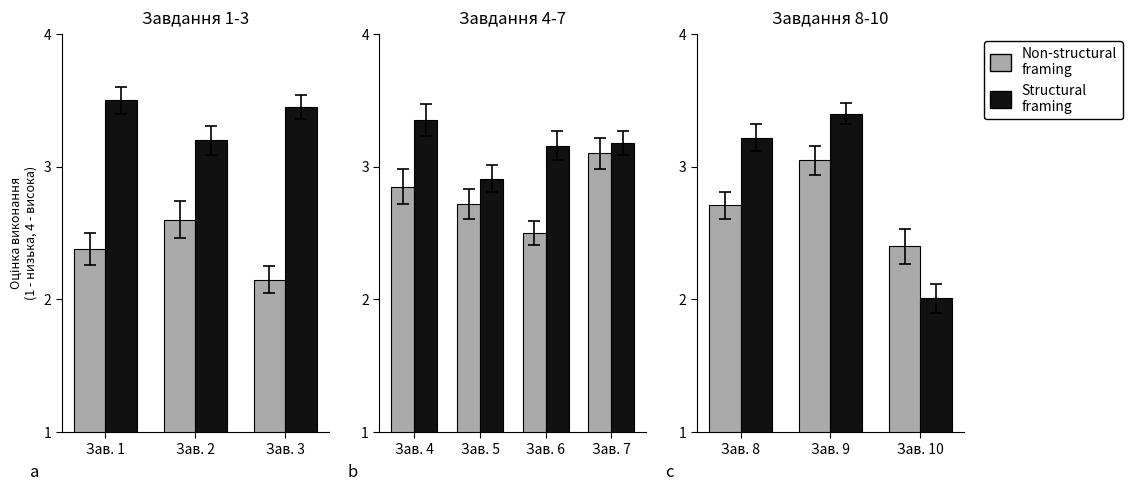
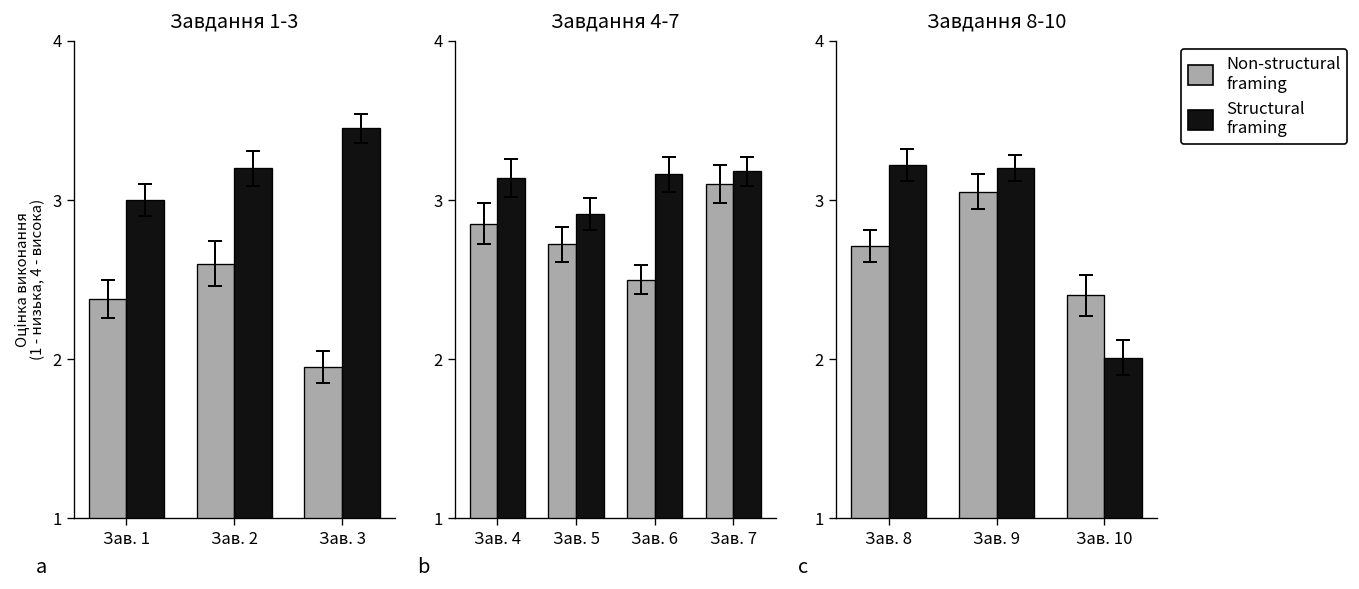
  {
    "Завдання 1-3": {
      "Non-structural framing": {
        "Зав. 1": 2.38,
        "Зав. 2": 2.60,
-       "Зав. 3": 2.15
+       "Зав. 3": 1.95
      },
      "Structural framing": {
-       "Зав. 1": 3.5,
+       "Зав. 1": 3.0,
        "Зав. 2": 3.2,
        "Зав. 3": 3.45
      }
    },
    "Завдання 4-7": {
      "Non-structural framing": {
        "Зав. 4": 2.85,
        "Зав. 5": 2.72,
        "Зав. 6": 2.50,
        "Зав. 7": 3.10
      },
      "Structural framing": {
-       "Зав. 4": 3.35,
+       "Зав. 4": 3.14,
        "Зав. 5": 2.91,
        "Зав. 6": 3.16,
        "Зав. 7": 3.18
      }
    },
    "Завдання 8-10": {
      "Non-structural framing": {
        "Зав. 8": 2.7,
        "Зав. 9": 3.05,
        "Зав. 10": 2.4
      },
      "Structural framing": {
        "Зав. 8": 3.22,
-       "Зав. 9": 3.4,
+       "Зав. 9": 3.2,
        "Зав. 10": 2.0
      }
    }
  }
